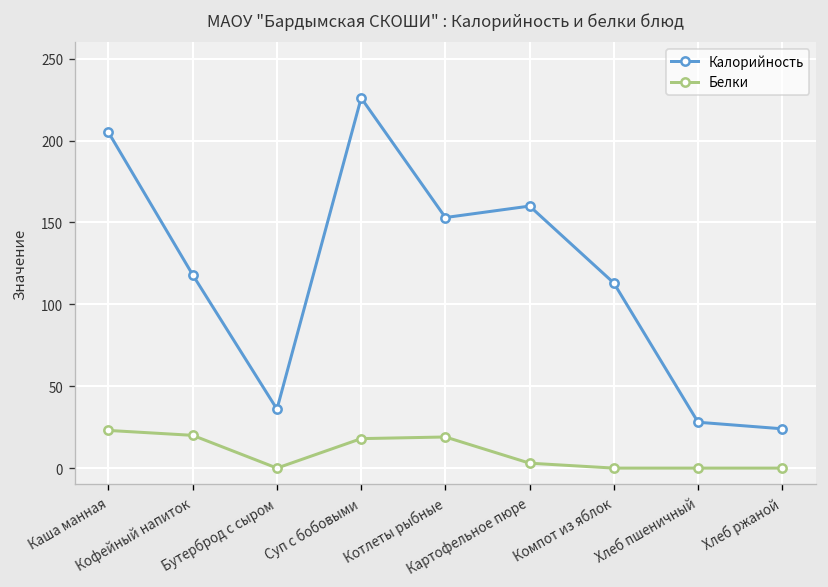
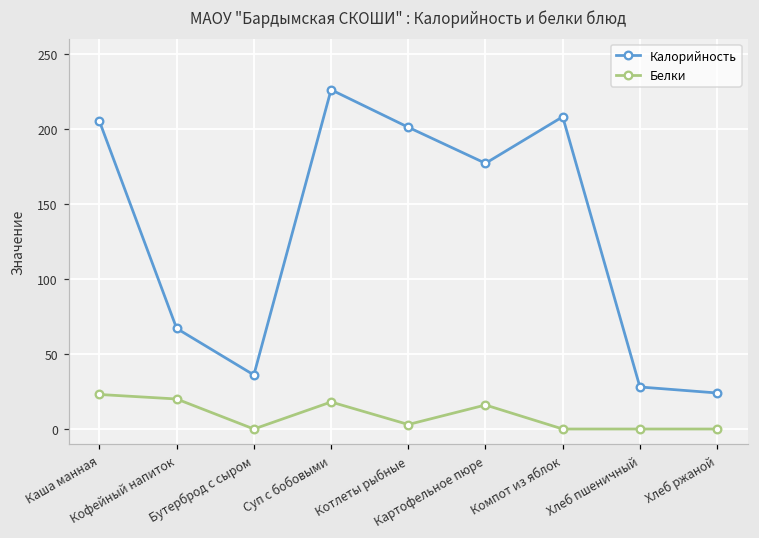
  {
    "Калорийность": {
      "Каша манная": 205,
-     "Кофейный напиток": 118,
+     "Кофейный напиток": 67,
      "Бутерброд с сыром": 36,
      "Суп с бобовыми": 226,
-     "Котлеты рыбные": 153,
-     "Картофельное пюре": 160,
-     "Компот из яблок": 113,
+     "Котлеты рыбные": 201,
+     "Картофельное пюре": 177,
+     "Компот из яблок": 208,
      "Хлеб пшеничный": 28,
      "Хлеб ржаной": 24
    },
    "Белки": {
      "Каша манная": 23,
      "Кофейный напиток": 20,
      "Бутерброд с сыром": 0,
      "Суп с бобовыми": 18,
-     "Котлеты рыбные": 19,
-     "Картофельное пюре": 3,
+     "Котлеты рыбные": 3,
+     "Картофельное пюре": 16,
      "Компот из яблок": 0,
      "Хлеб пшеничный": 0,
      "Хлеб ржаной": 0
    }
  }
